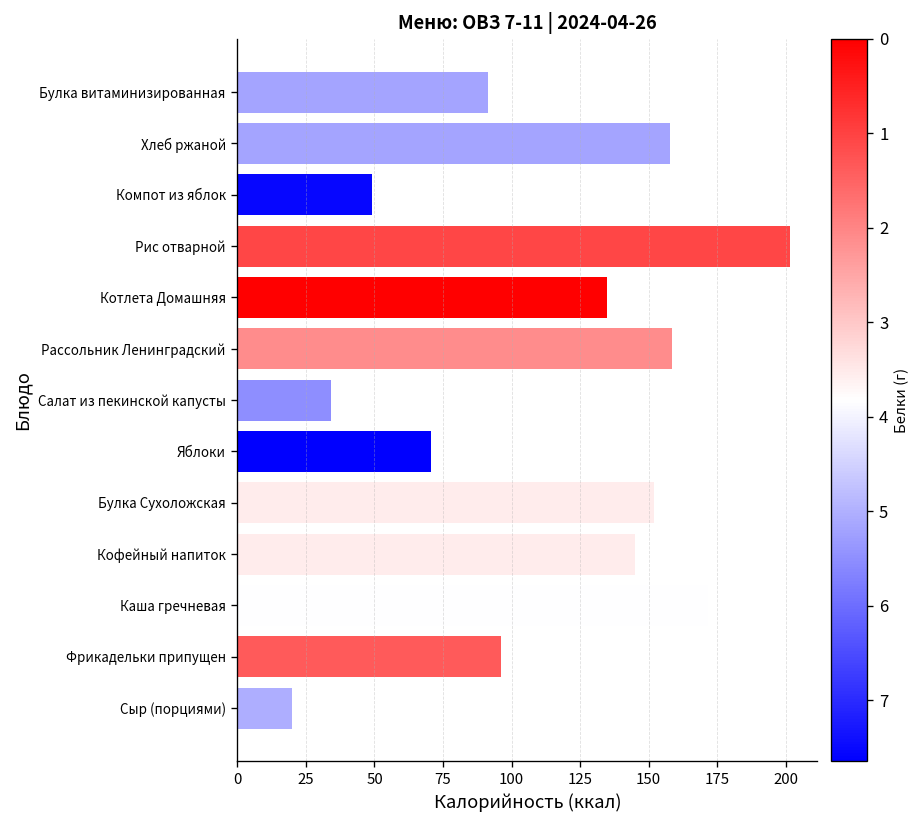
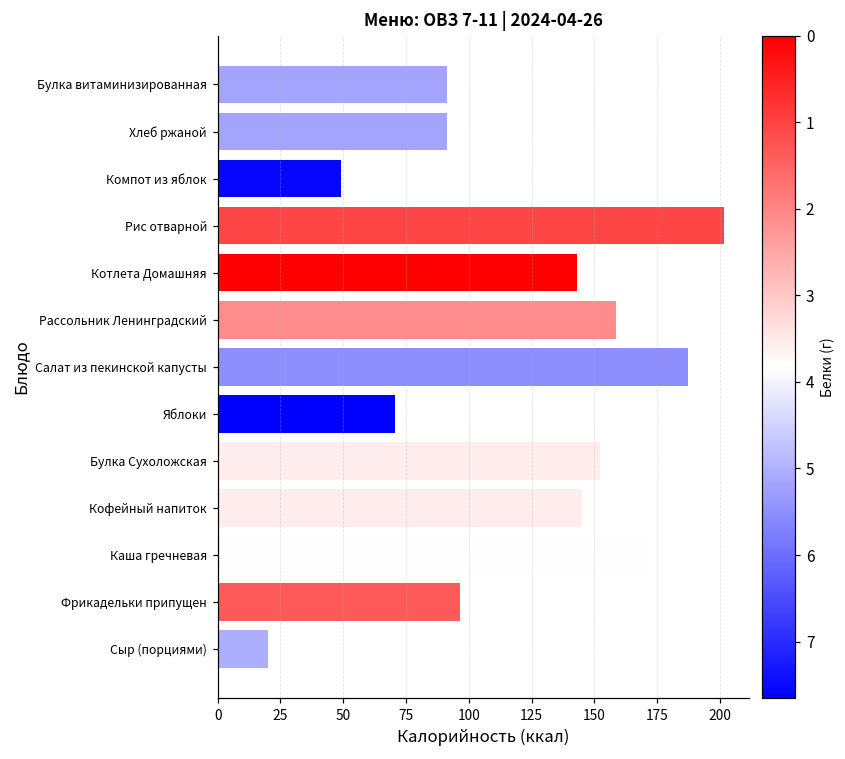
  {
    "Булка витаминизированная": 91,
-   "Хлеб ржаной": 158,
+   "Хлеб ржаной": 91,
    "Компот из яблок": 49,
    "Рис отварной": 202,
-   "Котлета Домашняя": 135,
+   "Котлета Домашняя": 143,
    "Рассольник Ленинградский": 158,
-   "Салат из пекинской капусты": 34,
+   "Салат из пекинской капусты": 187,
    "Яблоки": 71,
    "Булка Сухоложская": 152,
    "Кофейный напиток": 145,
    "Каша гречневая": 172,
    "Фрикадельки припущен": 96,
    "Сыр (порциями)": 20
  }
